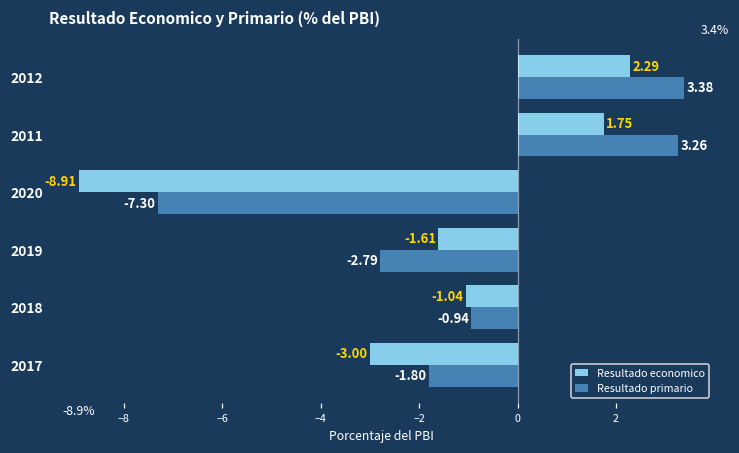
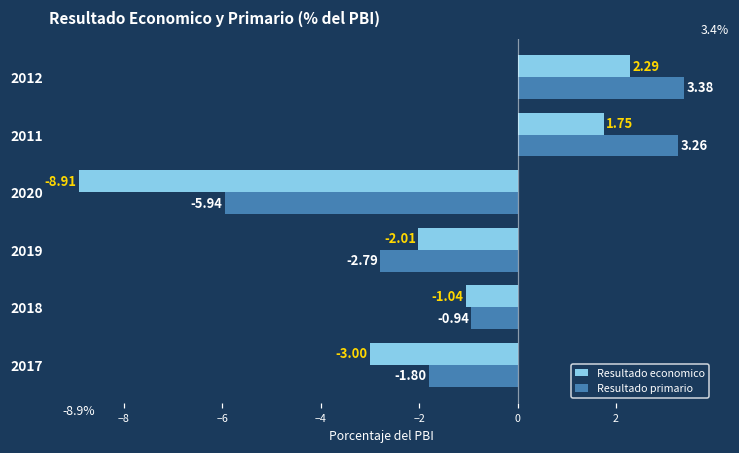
  {
    "Resultado economico": {
      "2012": 2.29,
      "2011": 1.75,
      "2020": -8.91,
-     "2019": -1.61,
+     "2019": -2.01,
      "2018": -1.04,
      "2017": -3.00
    },
    "Resultado primario": {
      "2012": 3.38,
      "2011": 3.26,
-     "2020": -7.30,
+     "2020": -5.94,
      "2019": -2.79,
      "2018": -0.94,
      "2017": -1.80
    }
  }
